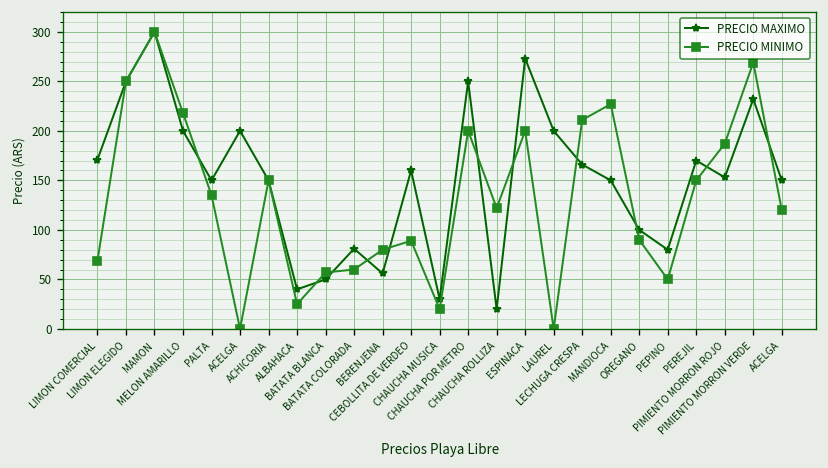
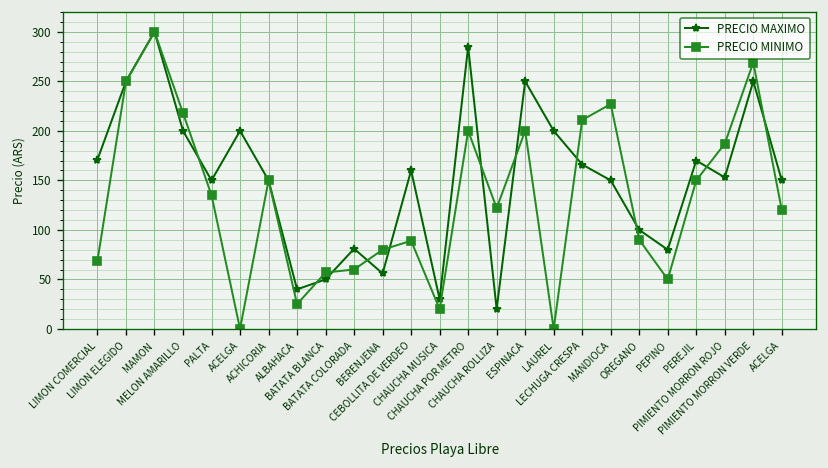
  {
    "PRECIO MAXIMO": {
      "LIMON COMERCIAL": 170,
      "MELON AMARILLO": 200,
      "PALTA": 150,
      "ALBAHACA": 40,
      "BATATA BLANCA": 50,
      "BATATA COLORADA": 80,
      "BERENJENA": 60,
      "CEBOLLITA DE VERDEO": 160,
      "CHAUCHA MUSICA": 30,
-     "CHAUCHA POR METRO": 250,
+     "CHAUCHA POR METRO": 290,
      "CHAUCHA ROLLIZA": 20,
-     "ESPINACA": 270,
+     "ESPINACA": 250,
      "LAUREL": 200,
      "LECHUGA CRESPA": 170,
      "MANDIOCA": 150,
      "OREGANO": 100,
      "PEPINO": 80,
      "PEREJIL": 170,
      "PIMIENTO MORRON ROJO": 150,
-     "PIMIENTO MORRON VERDE": 230
+     "PIMIENTO MORRON VERDE": 250
    },
    "PRECIO MINIMO": {
      "LIMON COMERCIAL": 70,
      "MELON AMARILLO": 220,
      "PALTA": 140,
      "ALBAHACA": 30,
      "BATATA BLANCA": 60,
      "BATATA COLORADA": 60,
      "BERENJENA": 80,
      "CEBOLLITA DE VERDEO": 90,
      "CHAUCHA MUSICA": 20,
      "CHAUCHA POR METRO": 200,
      "CHAUCHA ROLLIZA": 120,
      "ESPINACA": 200,
      "LAUREL": 0,
      "LECHUGA CRESPA": 210,
      "MANDIOCA": 230,
      "OREGANO": 90,
      "PEPINO": 50,
      "PEREJIL": 150,
      "PIMIENTO MORRON ROJO": 190,
      "PIMIENTO MORRON VERDE": 270
    }
  }
